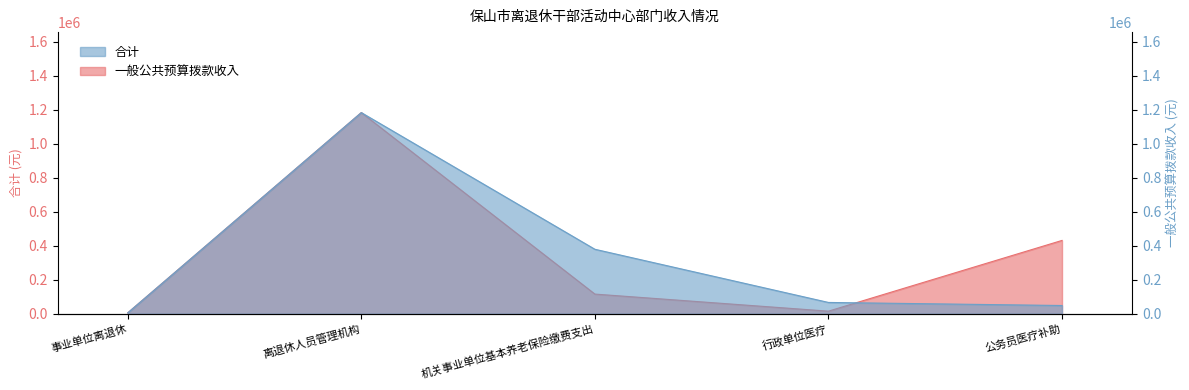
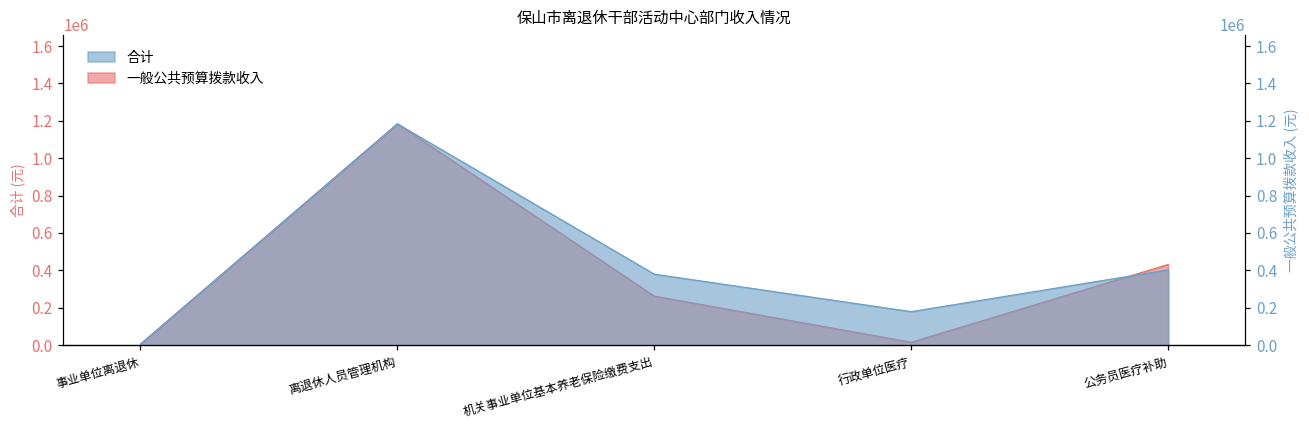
  {
    "一般公共预算拨款收入": {
      "事业单位离退休": 10000,
      "离退休人员管理机构": 1180000,
-     "机关事业单位基本养老保险缴费支出": 120000,
+     "机关事业单位基本养老保险缴费支出": 260000,
      "行政单位医疗": 20000,
      "公务员医疗补助": 430000
    },
    "合计": {
      "事业单位离退休": 10000,
      "离退休人员管理机构": 1180000,
      "机关事业单位基本养老保险缴费支出": 380000,
-     "行政单位医疗": 70000,
-     "公务员医疗补助": 50000
+     "行政单位医疗": 180000,
+     "公务员医疗补助": 400000
    }
  }
